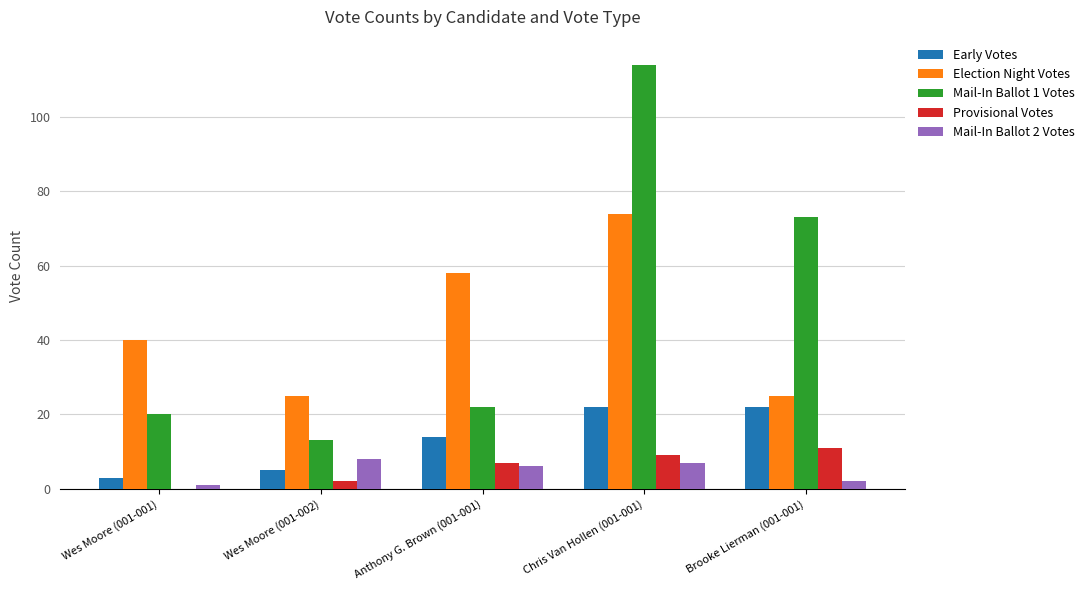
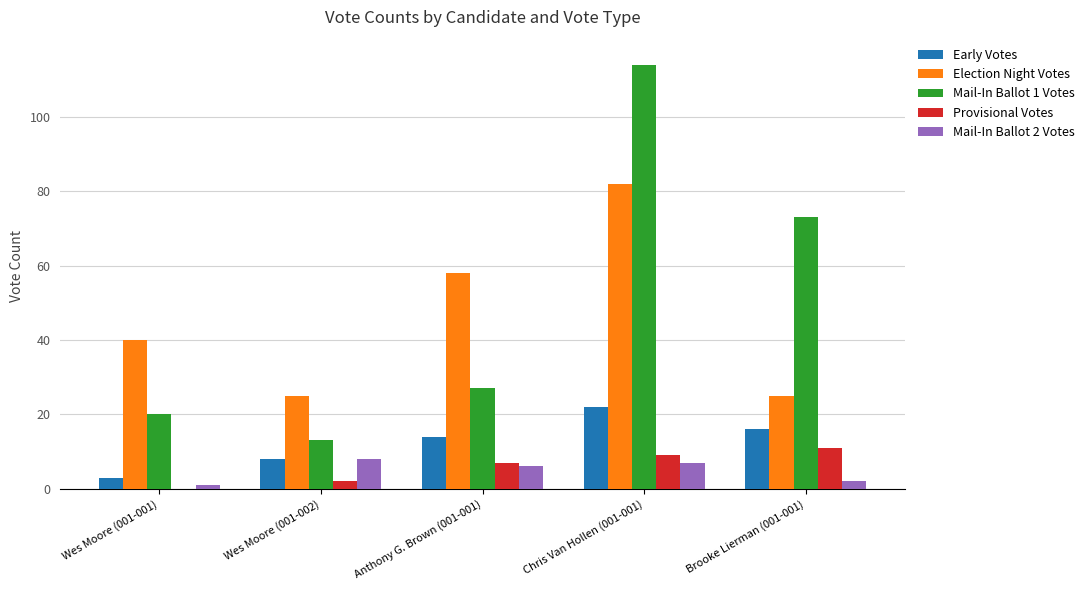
  {
    "Early Votes": {
      "Wes Moore (001-001)": 3,
-     "Wes Moore (001-002)": 5,
+     "Wes Moore (001-002)": 8,
      "Anthony G. Brown (001-001)": 14,
      "Chris Van Hollen (001-001)": 22,
-     "Brooke Lierman (001-001)": 22
+     "Brooke Lierman (001-001)": 16
    },
    "Election Night Votes": {
      "Wes Moore (001-001)": 40,
      "Wes Moore (001-002)": 25,
      "Anthony G. Brown (001-001)": 58,
-     "Chris Van Hollen (001-001)": 74,
+     "Chris Van Hollen (001-001)": 82,
      "Brooke Lierman (001-001)": 25
    },
    "Mail-In Ballot 1 Votes": {
      "Wes Moore (001-001)": 20,
      "Wes Moore (001-002)": 13,
-     "Anthony G. Brown (001-001)": 22,
+     "Anthony G. Brown (001-001)": 27,
      "Chris Van Hollen (001-001)": 114,
      "Brooke Lierman (001-001)": 73
    },
    "Provisional Votes": {
      "Wes Moore (001-001)": 0,
      "Wes Moore (001-002)": 2,
      "Anthony G. Brown (001-001)": 7,
      "Chris Van Hollen (001-001)": 9,
      "Brooke Lierman (001-001)": 11
    },
    "Mail-In Ballot 2 Votes": {
      "Wes Moore (001-001)": 1,
      "Wes Moore (001-002)": 8,
      "Anthony G. Brown (001-001)": 6,
      "Chris Van Hollen (001-001)": 7,
      "Brooke Lierman (001-001)": 2
    }
  }
